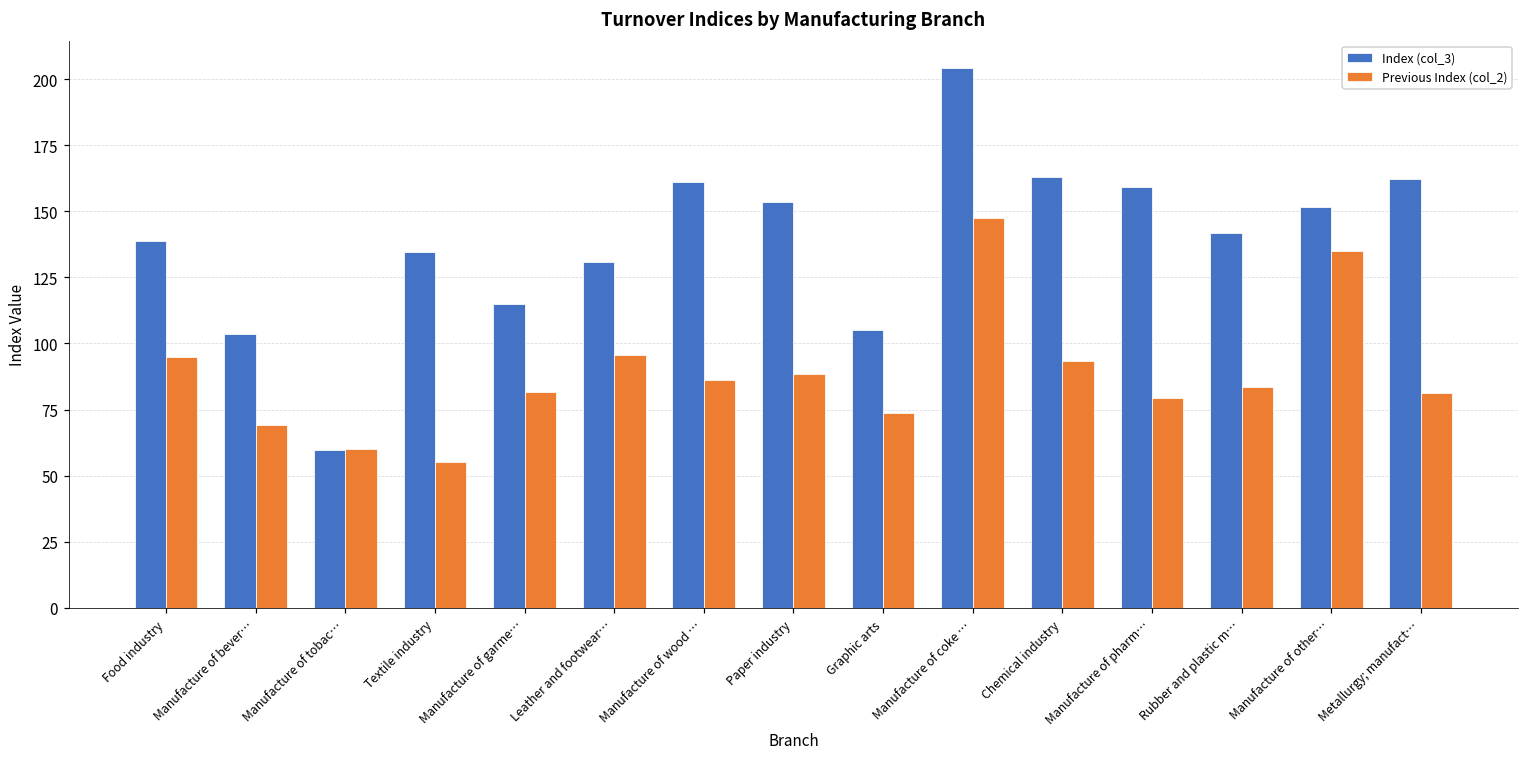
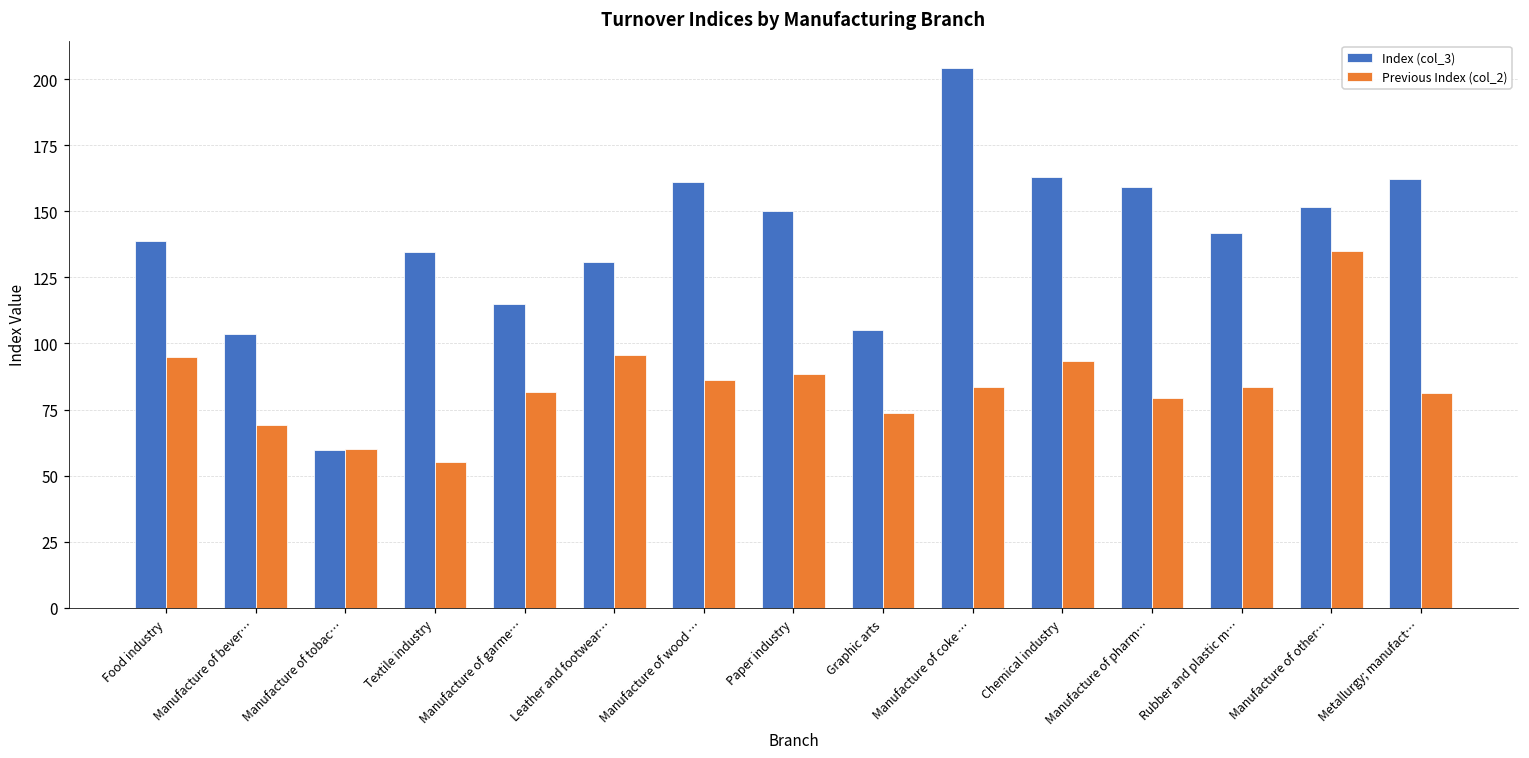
  {
    "Index (col_3)": {
      "Food industry": 139,
      "Manufacture of bever…": 104,
      "Manufacture of tobac…": 60,
      "Textile industry": 135,
      "Manufacture of garme…": 115,
      "Leather and footwear…": 131,
      "Manufacture of wood …": 161,
-     "Paper industry": 154,
+     "Paper industry": 150,
      "Graphic arts": 105,
      "Manufacture of coke …": 204,
      "Chemical industry": 163,
      "Manufacture of pharm…": 159,
      "Rubber and plastic m…": 142,
      "Manufacture of other…": 152,
      "Metallurgy; manufact…": 162
    },
    "Previous Index (col_2)": {
      "Food industry": 95,
      "Manufacture of bever…": 69,
      "Manufacture of tobac…": 60,
      "Textile industry": 55,
      "Manufacture of garme…": 82,
      "Leather and footwear…": 96,
      "Manufacture of wood …": 86,
      "Paper industry": 88,
      "Graphic arts": 74,
-     "Manufacture of coke …": 148,
+     "Manufacture of coke …": 83,
      "Chemical industry": 94,
      "Manufacture of pharm…": 79,
      "Rubber and plastic m…": 84,
      "Manufacture of other…": 135,
      "Metallurgy; manufact…": 81
    }
  }
